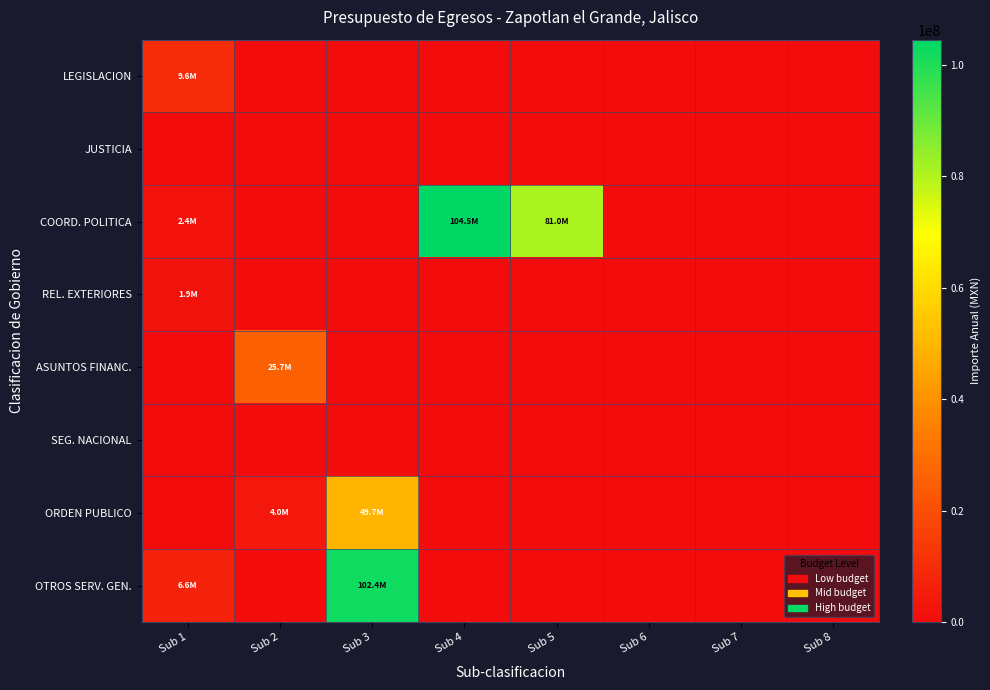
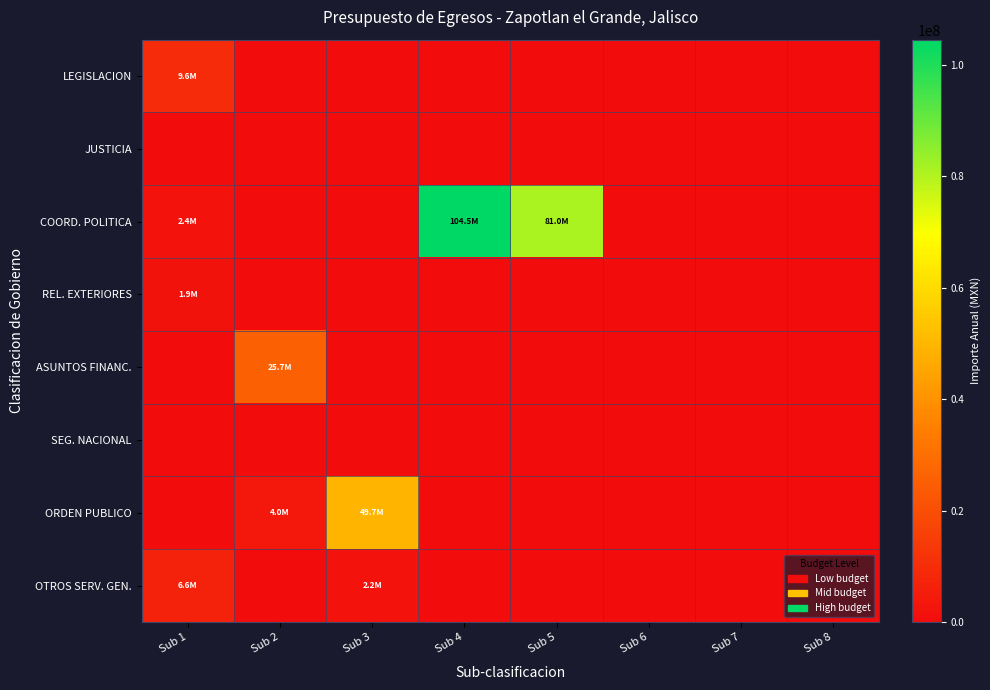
  {
    "LEGISLACION": {
      "Sub 1": "9.6M"
    },
    "COORD. POLITICA": {
      "Sub 1": "2.4M",
      "Sub 4": "104.5M",
      "Sub 5": "81.0M"
    },
    "REL. EXTERIORES": {
      "Sub 1": "1.9M"
    },
    "ASUNTOS FINANC.": {
      "Sub 2": "25.7M"
    },
    "ORDEN PUBLICO": {
      "Sub 2": "4.0M",
      "Sub 3": "49.7M"
    },
    "OTROS SERV. GEN.": {
      "Sub 1": "6.6M",
-     "Sub 3": "102.4M"
+     "Sub 3": "2.2M"
    }
  }
